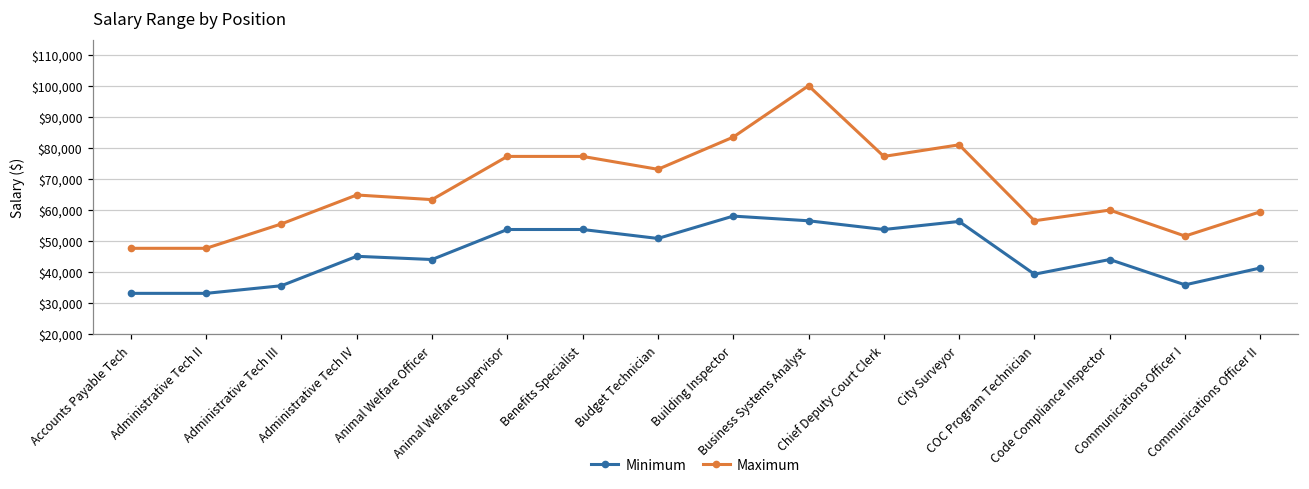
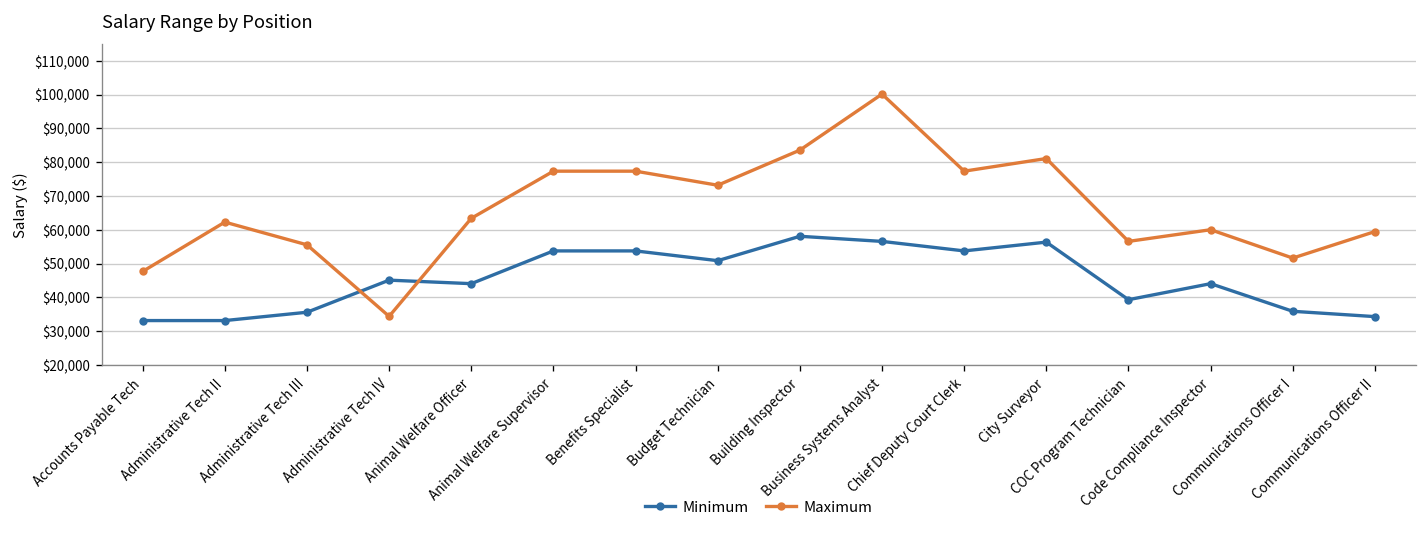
  {
    "Minimum": {
      "Accounts Payable Tech": "$33,000",
      "Administrative Tech II": "$33,000",
      "Administrative Tech III": "$36,000",
      "Administrative Tech IV": "$45,000",
      "Animal Welfare Officer": "$44,000",
      "Animal Welfare Supervisor": "$54,000",
      "Benefits Specialist": "$54,000",
      "Budget Technician": "$51,000",
      "Building Inspector": "$58,000",
      "Business Systems Analyst": "$57,000",
      "Chief Deputy Court Clerk": "$54,000",
      "City Surveyor": "$56,000",
      "COC Program Technician": "$39,000",
      "Code Compliance Inspector": "$44,000",
      "Communications Officer I": "$36,000",
-     "Communications Officer II": "$41,000"
+     "Communications Officer II": "$34,000"
    },
    "Maximum": {
      "Accounts Payable Tech": "$48,000",
-     "Administrative Tech II": "$48,000",
+     "Administrative Tech II": "$62,000",
      "Administrative Tech III": "$56,000",
-     "Administrative Tech IV": "$65,000",
+     "Administrative Tech IV": "$34,000",
      "Animal Welfare Officer": "$63,000",
      "Animal Welfare Supervisor": "$77,000",
      "Benefits Specialist": "$77,000",
      "Budget Technician": "$73,000",
      "Building Inspector": "$84,000",
      "Business Systems Analyst": "$100,000",
      "Chief Deputy Court Clerk": "$77,000",
      "City Surveyor": "$81,000",
      "COC Program Technician": "$57,000",
      "Code Compliance Inspector": "$60,000",
      "Communications Officer I": "$52,000",
      "Communications Officer II": "$59,000"
    }
  }
